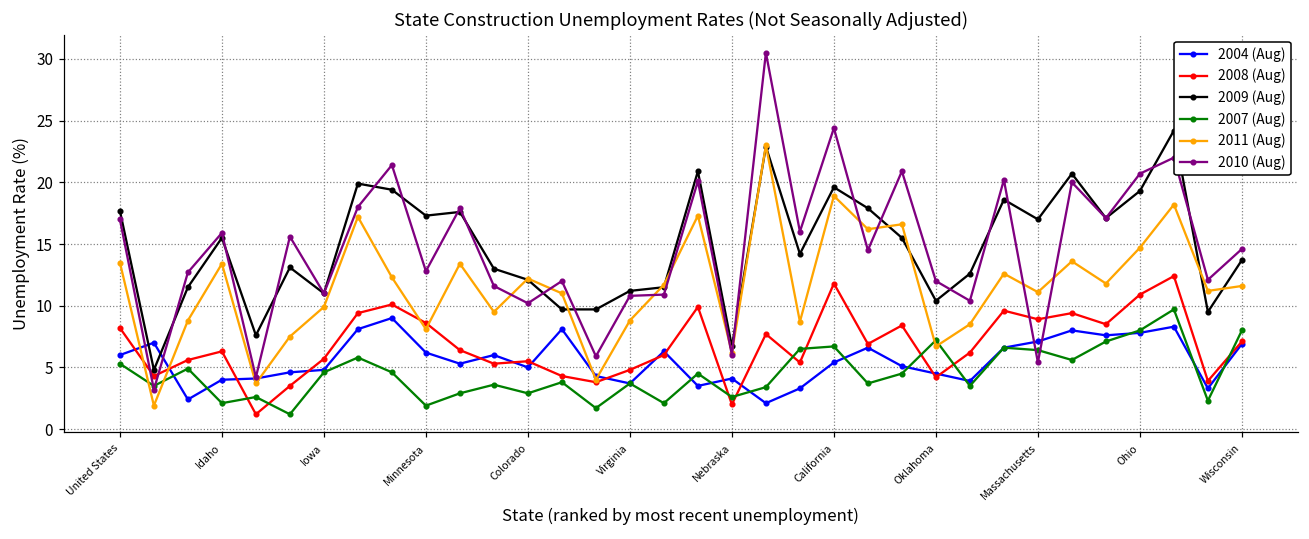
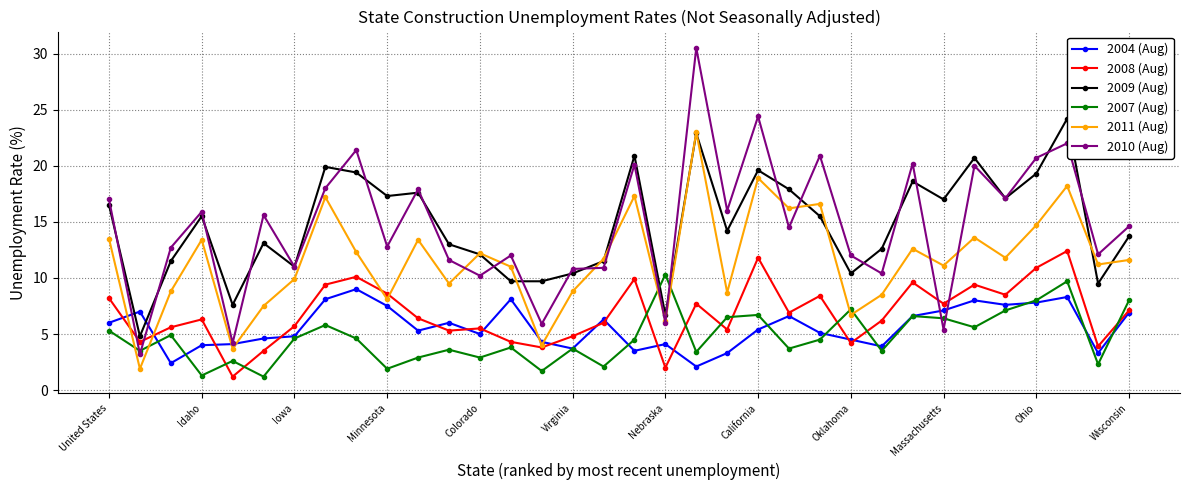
  {
    "2004 (Aug)": {
      "United States": 6.0,
      "Idaho": 4.0,
-     "Minnesota": 6.2,
+     "Minnesota": 7.5,
      "Colorado": 5.0,
      "Nebraska": 4.1,
      "California": 5.4,
      "Oklahoma": 4.5,
      "Massachusetts": 7.1
    },
    "2008 (Aug)": {
      "United States": 8.2,
      "Idaho": 6.3,
      "Iowa": 5.7,
      "Minnesota": 8.6,
      "Colorado": 5.5,
      "Virginia": 4.8,
      "Nebraska": 2.0,
      "California": 11.8,
      "Oklahoma": 4.2,
-     "Massachusetts": 8.9,
+     "Massachusetts": 7.7,
      "Ohio": 10.9
    },
    "2009 (Aug)": {
-     "United States": 17.7,
+     "United States": 16.5,
      "Idaho": 15.5,
      "Minnesota": 17.3,
-     "Virginia": 11.2,
+     "Virginia": 10.4,
      "Nebraska": 6.7,
      "California": 19.6,
      "Oklahoma": 10.4,
      "Massachusetts": 17.0,
      "Ohio": 19.3,
      "Wisconsin": 13.7
    },
    "2007 (Aug)": {
      "United States": 5.3,
-     "Idaho": 2.1,
+     "Idaho": 1.3,
      "Minnesota": 1.9,
      "Colorado": 2.9,
-     "Nebraska": 2.6,
+     "Nebraska": 10.3,
      "California": 6.7,
      "Oklahoma": 7.2,
      "Massachusetts": 6.4,
      "Wisconsin": 8.0
    },
    "2011 (Aug)": {
      "United States": 13.5,
      "Idaho": 13.4,
      "Iowa": 9.9,
      "Minnesota": 8.1,
      "Virginia": 8.8,
      "California": 18.9,
      "Oklahoma": 6.7,
      "Massachusetts": 11.1,
      "Ohio": 14.7,
      "Wisconsin": 11.6
    },
    "2010 (Aug)": {
      "United States": 17.0,
      "Idaho": 15.9,
      "Minnesota": 12.8,
      "Colorado": 10.2,
      "Virginia": 10.8,
      "California": 24.4,
      "Oklahoma": 12.0,
      "Massachusetts": 5.4,
      "Ohio": 20.7,
      "Wisconsin": 14.6
    }
  }
